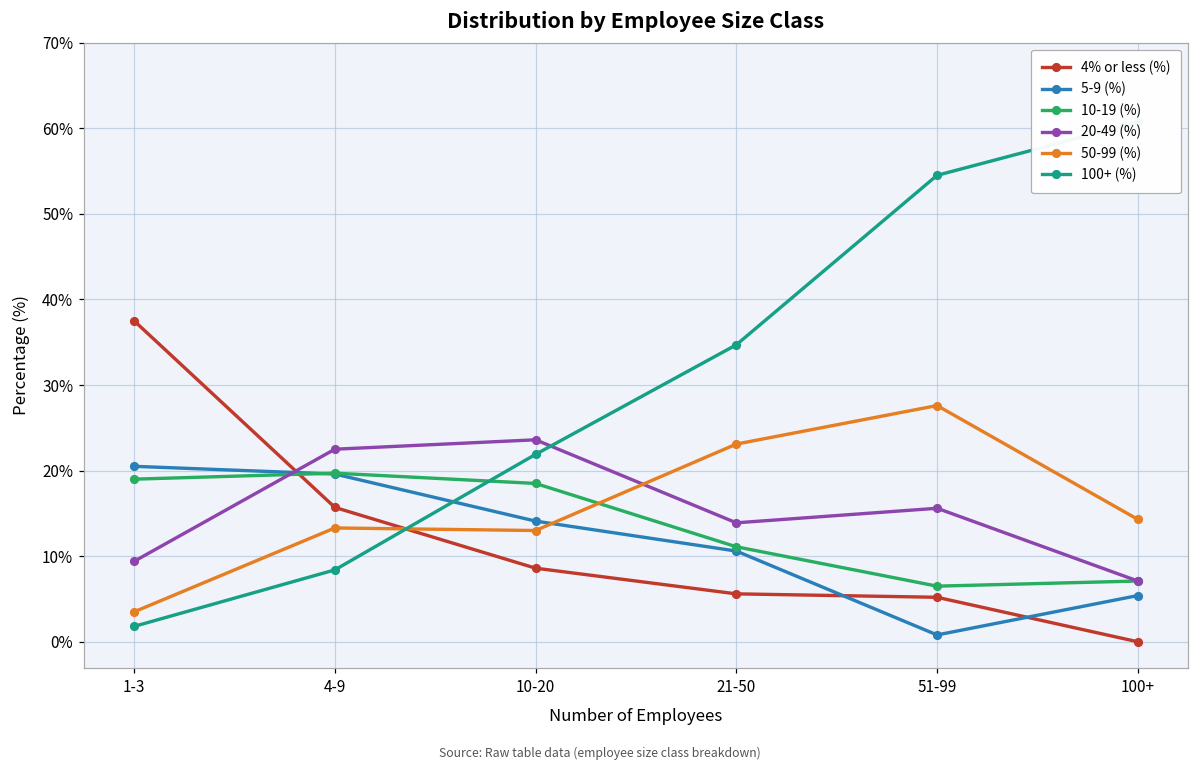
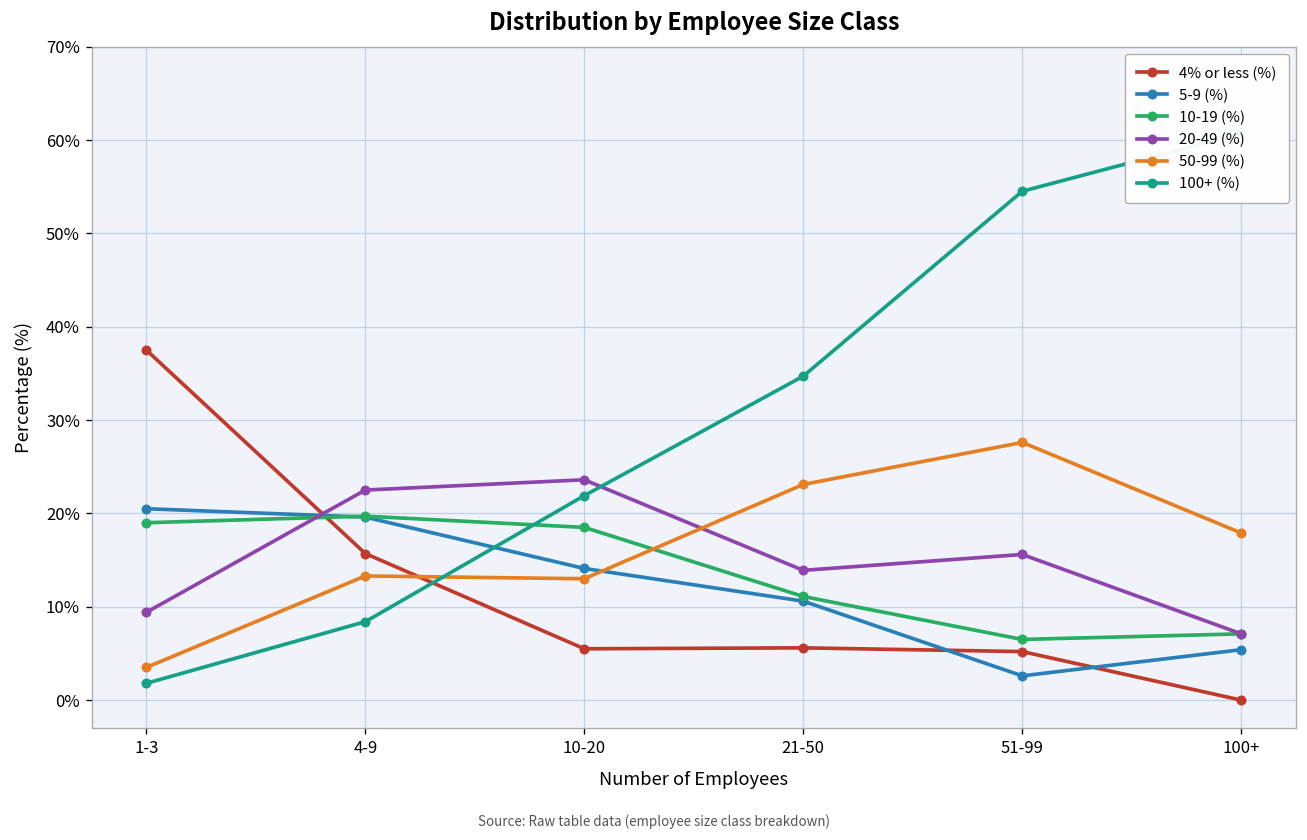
  {
    "4% or less (%)": {
      "1-3": "38%",
      "4-9": "16%",
-     "10-20": "9%",
+     "10-20": "6%",
      "21-50": "6%",
      "51-99": "5%",
      "100+": "0%"
    },
    "5-9 (%)": {
      "1-3": "21%",
      "10-20": "14%",
      "21-50": "11%",
-     "51-99": "1%",
+     "51-99": "3%",
      "100+": "5%"
    },
    "20-49 (%)": {
      "1-3": "9%",
      "4-9": "23%",
      "10-20": "24%",
      "21-50": "14%",
      "51-99": "16%"
    },
    "50-99 (%)": {
      "1-3": "4%",
      "4-9": "13%",
      "10-20": "13%",
      "21-50": "23%",
      "51-99": "28%",
-     "100+": "14%"
+     "100+": "18%"
    }
  }
